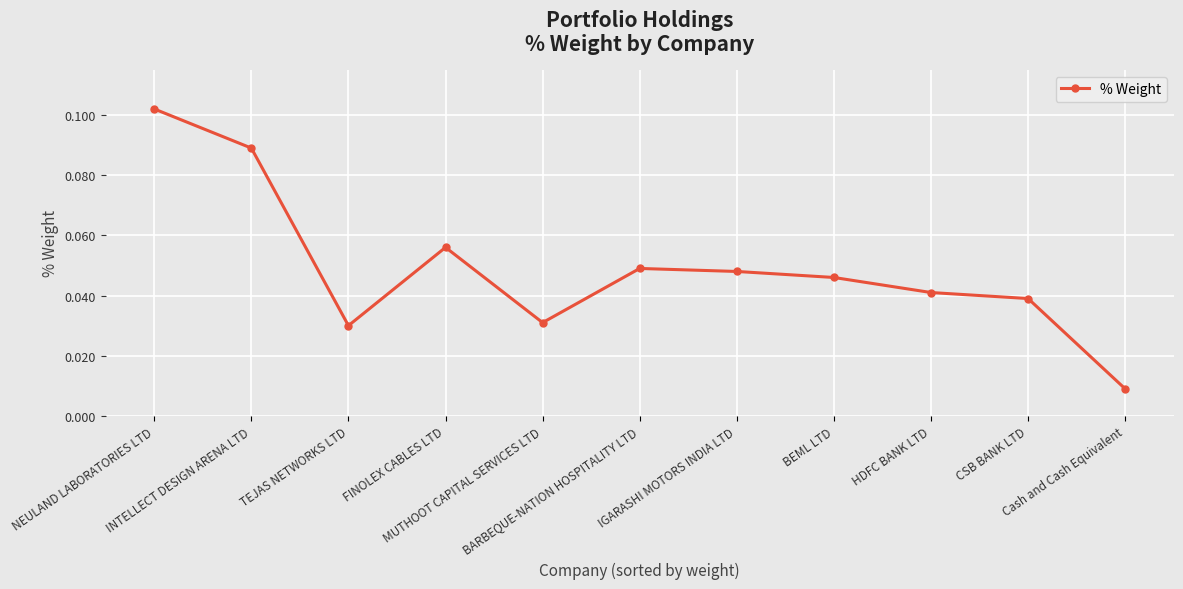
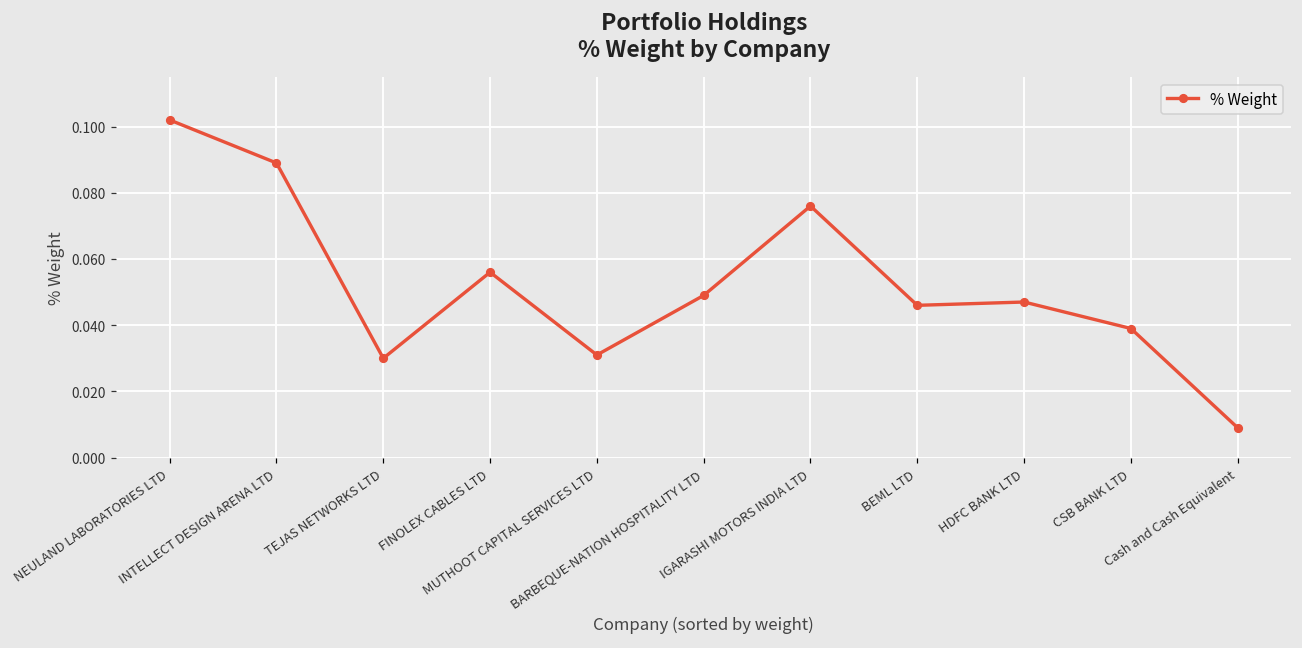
  {
    "NEULAND LABORATORIES LTD": 0.102,
    "INTELLECT DESIGN ARENA LTD": 0.089,
    "TEJAS NETWORKS LTD": 0.030,
    "FINOLEX CABLES LTD": 0.056,
    "MUTHOOT CAPITAL SERVICES LTD": 0.031,
    "BARBEQUE-NATION HOSPITALITY LTD": 0.049,
-   "IGARASHI MOTORS INDIA LTD": 0.048,
+   "IGARASHI MOTORS INDIA LTD": 0.076,
    "BEML LTD": 0.046,
-   "HDFC BANK LTD": 0.041,
+   "HDFC BANK LTD": 0.047,
    "CSB BANK LTD": 0.039,
    "Cash and Cash Equivalent": 0.009
  }
